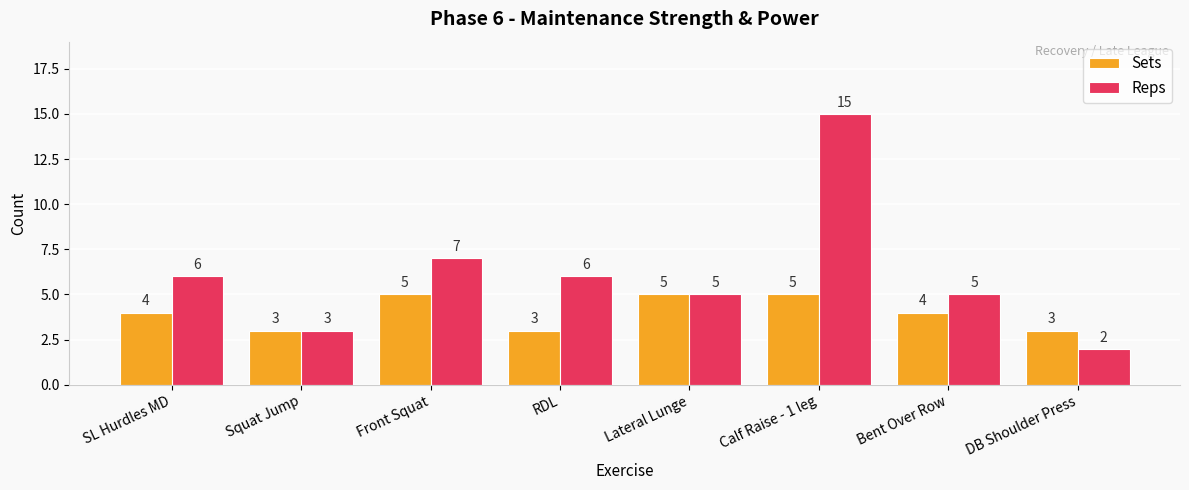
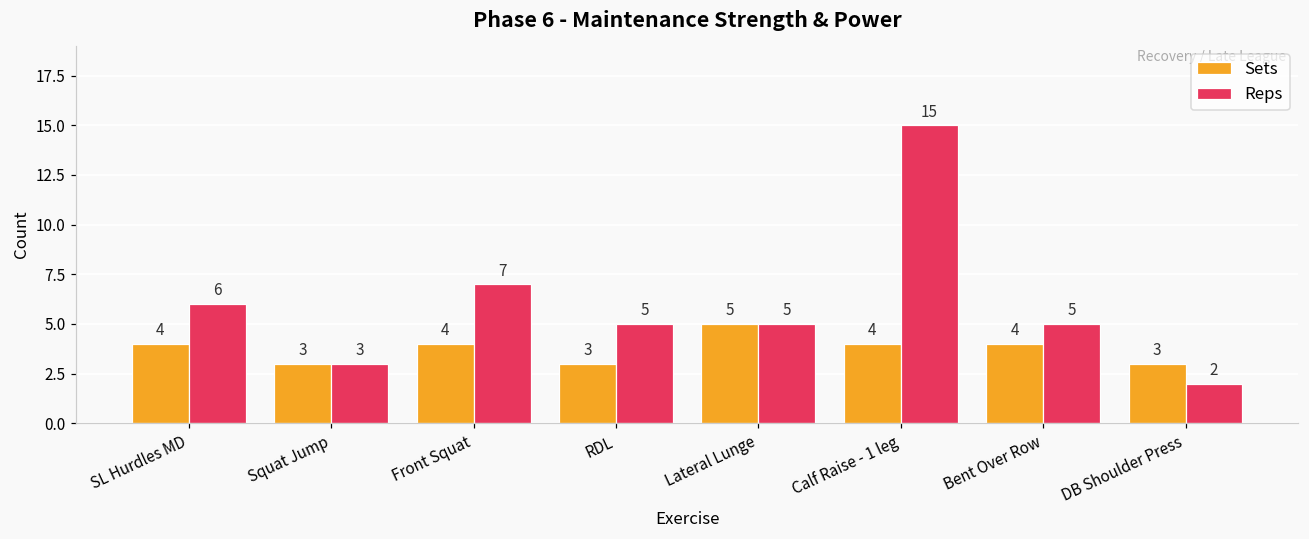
  {
    "Sets": {
      "SL Hurdles MD": 4,
      "Squat Jump": 3,
-     "Front Squat": 5,
+     "Front Squat": 4,
      "RDL": 3,
      "Lateral Lunge": 5,
-     "Calf Raise - 1 leg": 5,
+     "Calf Raise - 1 leg": 4,
      "Bent Over Row": 4,
      "DB Shoulder Press": 3
    },
    "Reps": {
      "SL Hurdles MD": 6,
      "Squat Jump": 3,
      "Front Squat": 7,
-     "RDL": 6,
+     "RDL": 5,
      "Lateral Lunge": 5,
      "Calf Raise - 1 leg": 15,
      "Bent Over Row": 5,
      "DB Shoulder Press": 2
    }
  }
